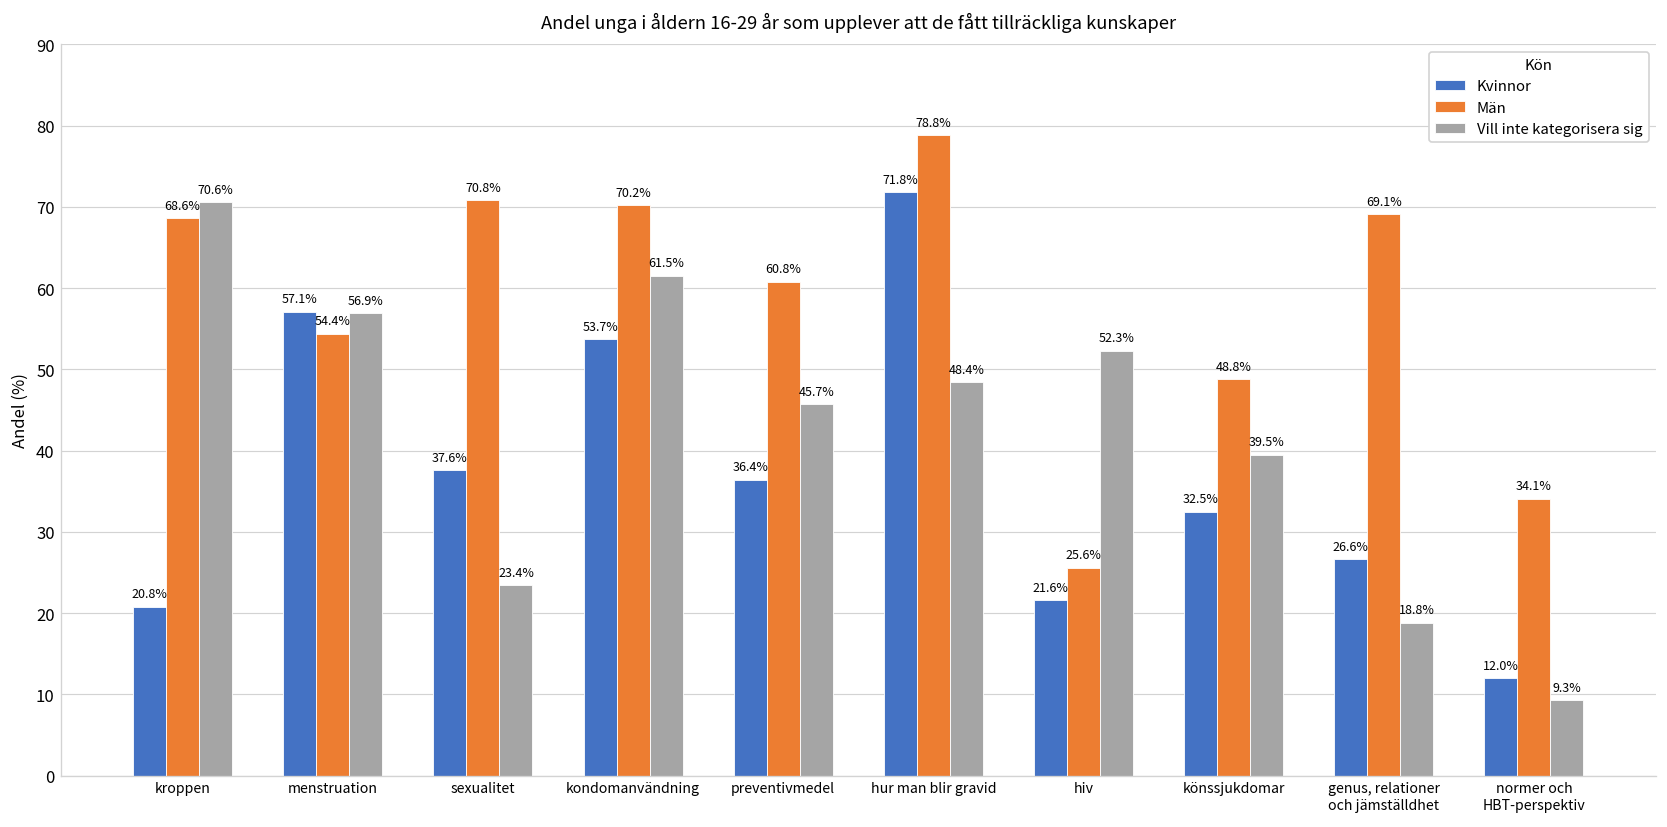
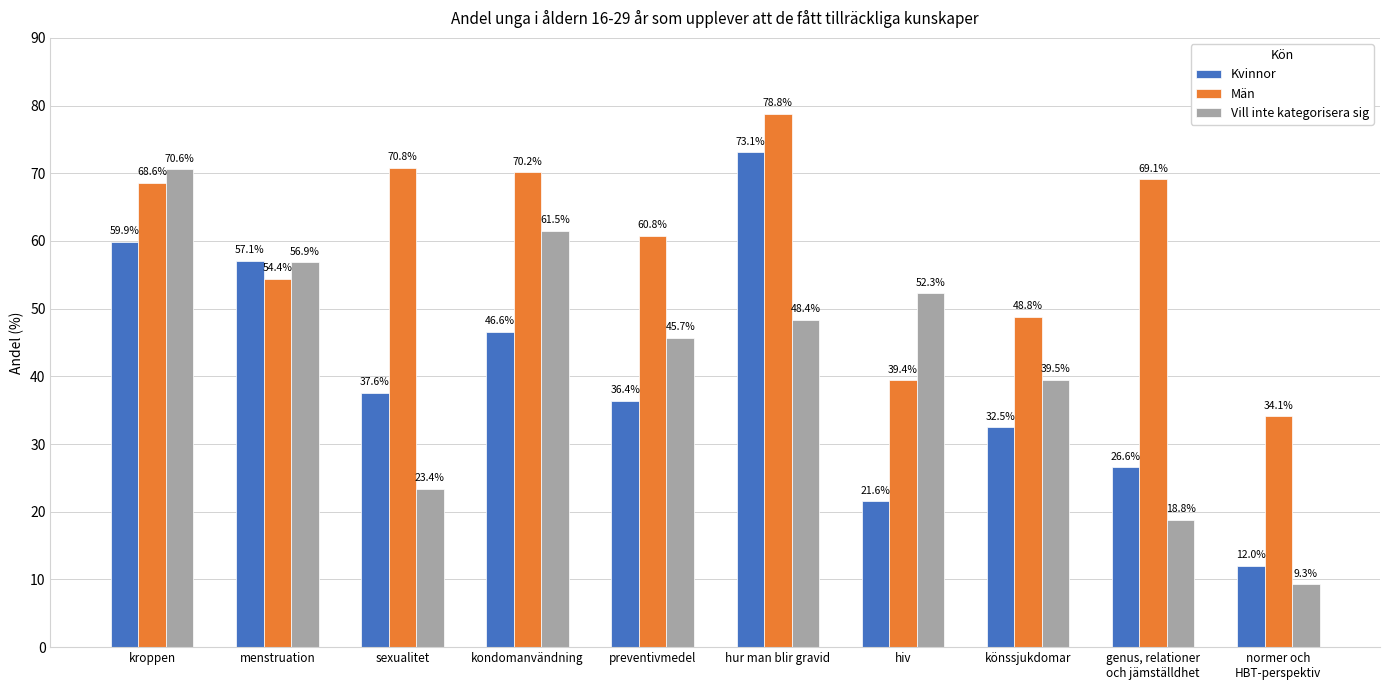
  {
    "Kvinnor": {
-     "kroppen": "20.8%",
+     "kroppen": "59.9%",
      "menstruation": "57.1%",
      "sexualitet": "37.6%",
-     "kondomanvändning": "53.7%",
+     "kondomanvändning": "46.6%",
      "preventivmedel": "36.4%",
-     "hur man blir gravid": "71.8%",
+     "hur man blir gravid": "73.1%",
      "hiv": "21.6%",
      "könssjukdomar": "32.5%",
      "genus, relationer och jämställdhet": "26.6%",
      "normer och HBT-perspektiv": "12.0%"
    },
    "Män": {
      "kroppen": "68.6%",
      "menstruation": "54.4%",
      "sexualitet": "70.8%",
      "kondomanvändning": "70.2%",
      "preventivmedel": "60.8%",
      "hur man blir gravid": "78.8%",
-     "hiv": "25.6%",
+     "hiv": "39.4%",
      "könssjukdomar": "48.8%",
      "genus, relationer och jämställdhet": "69.1%",
      "normer och HBT-perspektiv": "34.1%"
    },
    "Vill inte kategorisera sig": {
      "kroppen": "70.6%",
      "menstruation": "56.9%",
      "sexualitet": "23.4%",
      "kondomanvändning": "61.5%",
      "preventivmedel": "45.7%",
      "hur man blir gravid": "48.4%",
      "hiv": "52.3%",
      "könssjukdomar": "39.5%",
      "genus, relationer och jämställdhet": "18.8%",
      "normer och HBT-perspektiv": "9.3%"
    }
  }
